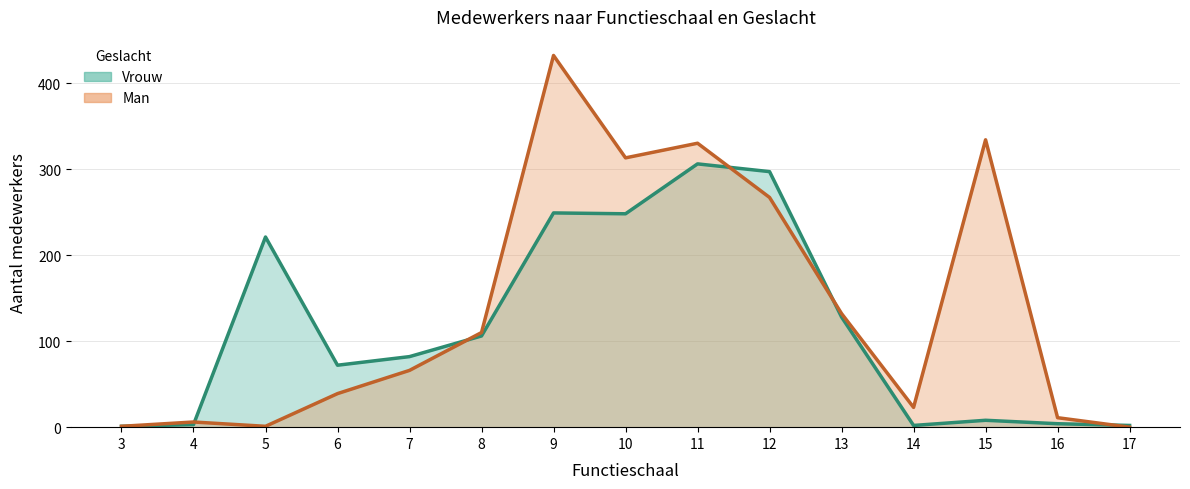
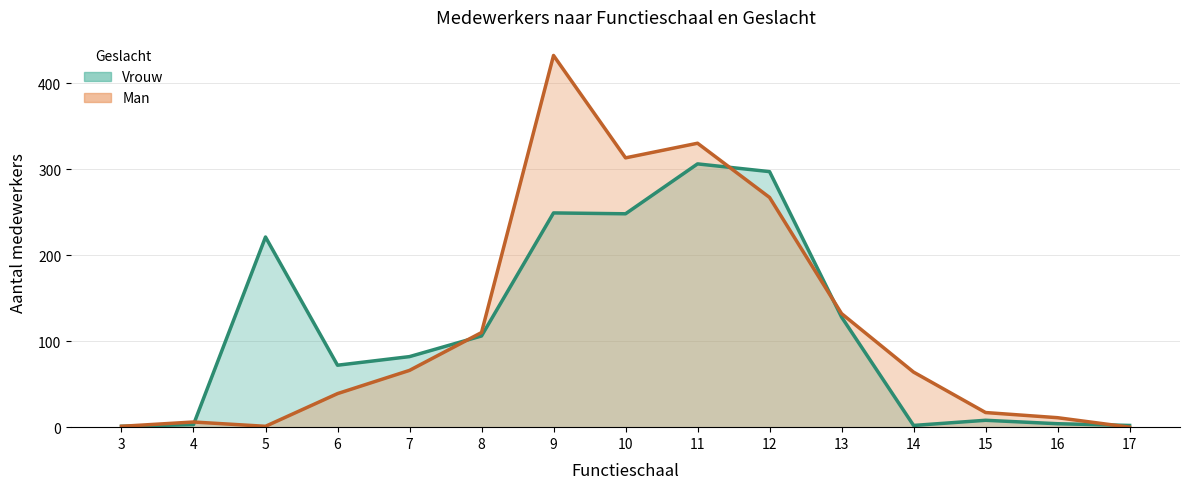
  {
    "Vrouw": {
      "4": 0,
      "5": 220,
      "6": 70,
      "7": 80,
      "8": 110,
      "9": 250,
      "10": 250,
      "11": 310,
      "12": 300,
      "13": 130,
      "14": 0,
      "15": 10,
      "16": 0
    },
    "Man": {
      "4": 10,
      "5": 0,
      "6": 40,
      "7": 70,
      "8": 110,
      "9": 430,
      "10": 310,
      "11": 330,
      "12": 270,
      "13": 130,
-     "14": 20,
-     "15": 330,
+     "14": 60,
+     "15": 20,
      "16": 10
    }
  }
